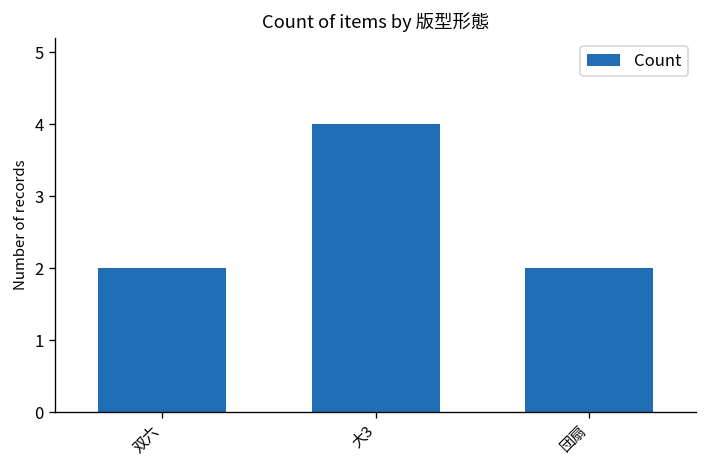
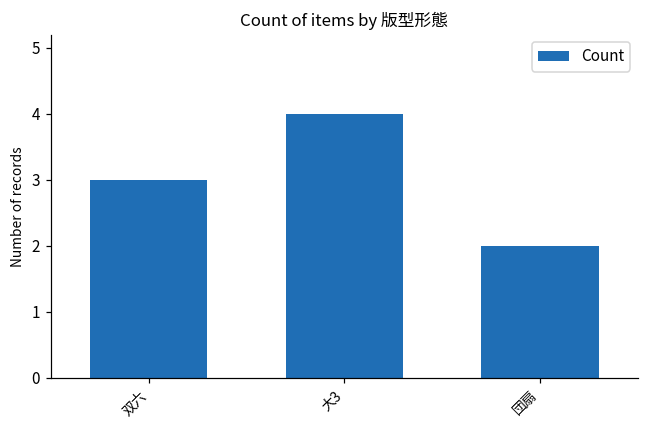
  {
-   "双六": 2,
+   "双六": 3,
    "大3": 4,
    "団扇": 2
  }
